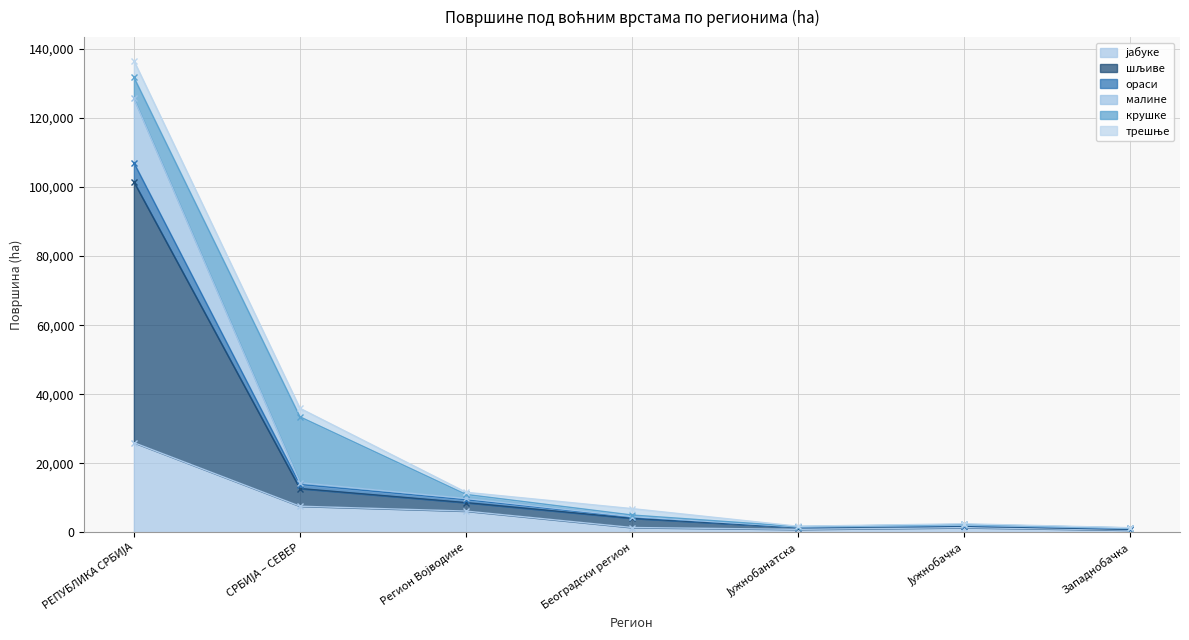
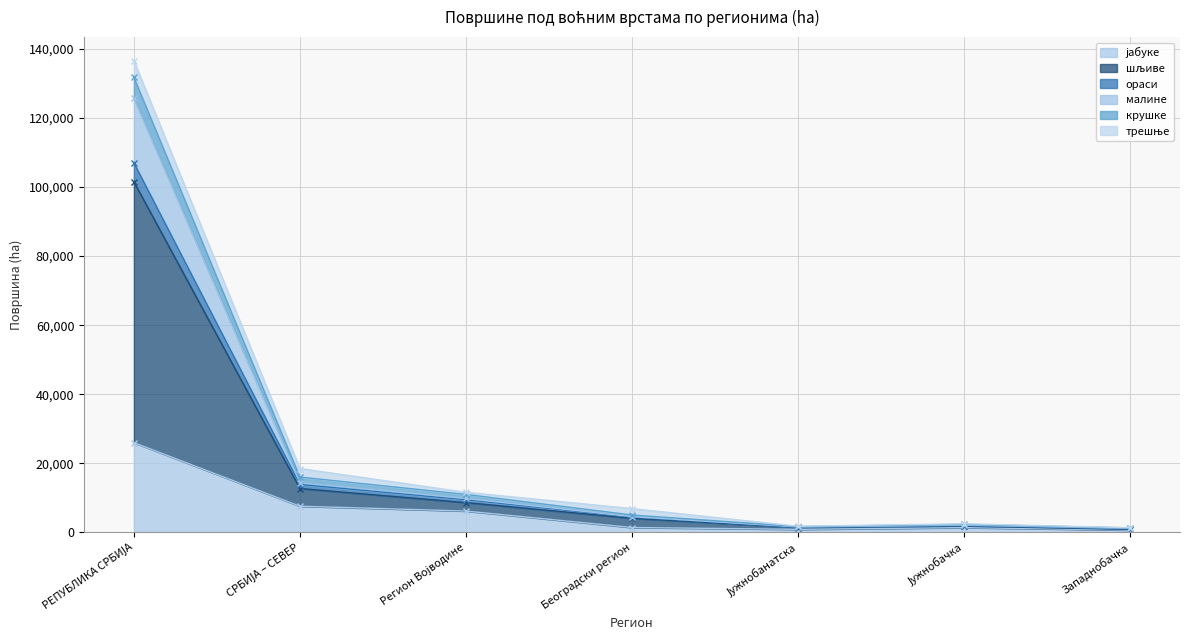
  {
    "шљиве": {
      "РЕПУБЛИКА СРБИЈА": "76,000",
      "СРБИЈА – СЕВЕР": "5,000",
      "Регион Војводине": "2,000"
    },
    "ораси": {
      "РЕПУБЛИКА СРБИЈА": "6,000"
    },
    "крушке": {
      "РЕПУБЛИКА СРБИЈА": "6,000",
-     "СРБИЈА – СЕВЕР": "19,000"
+     "СРБИЈА – СЕВЕР": "2,000"
    }
  }
